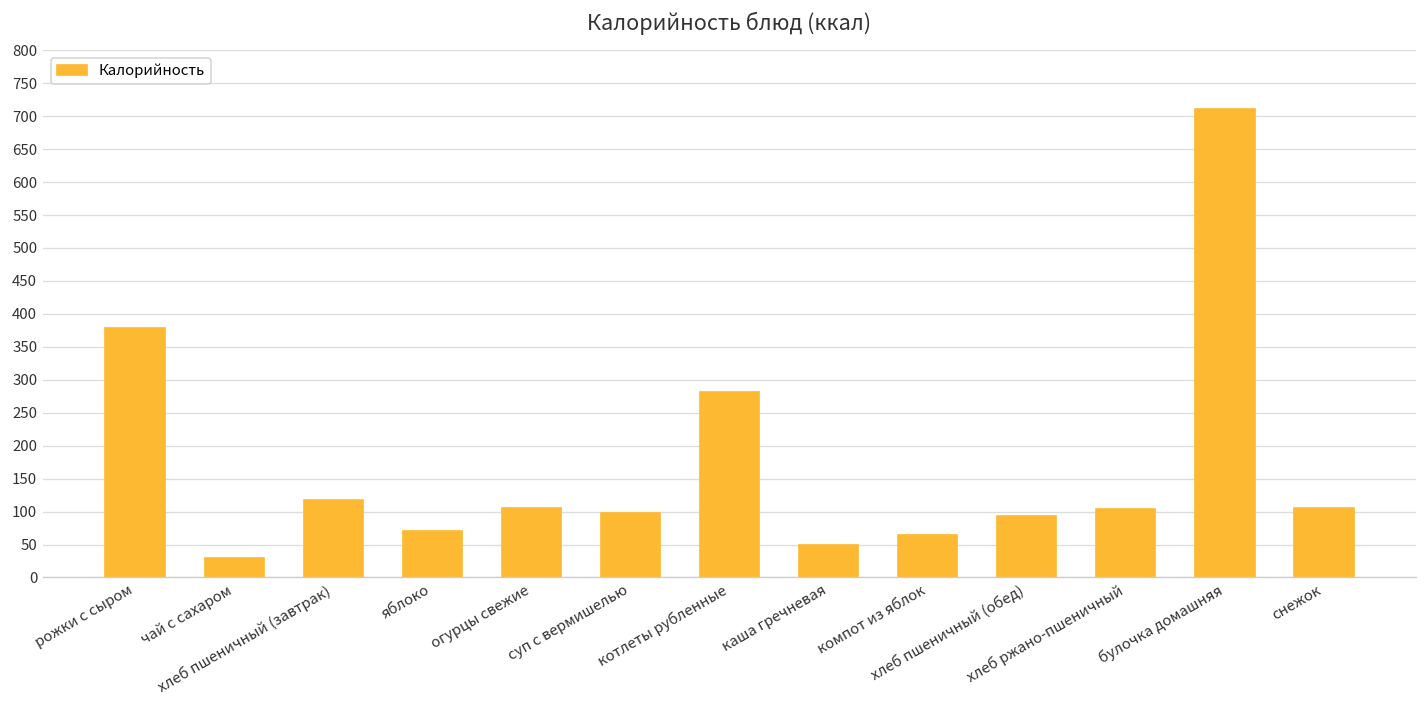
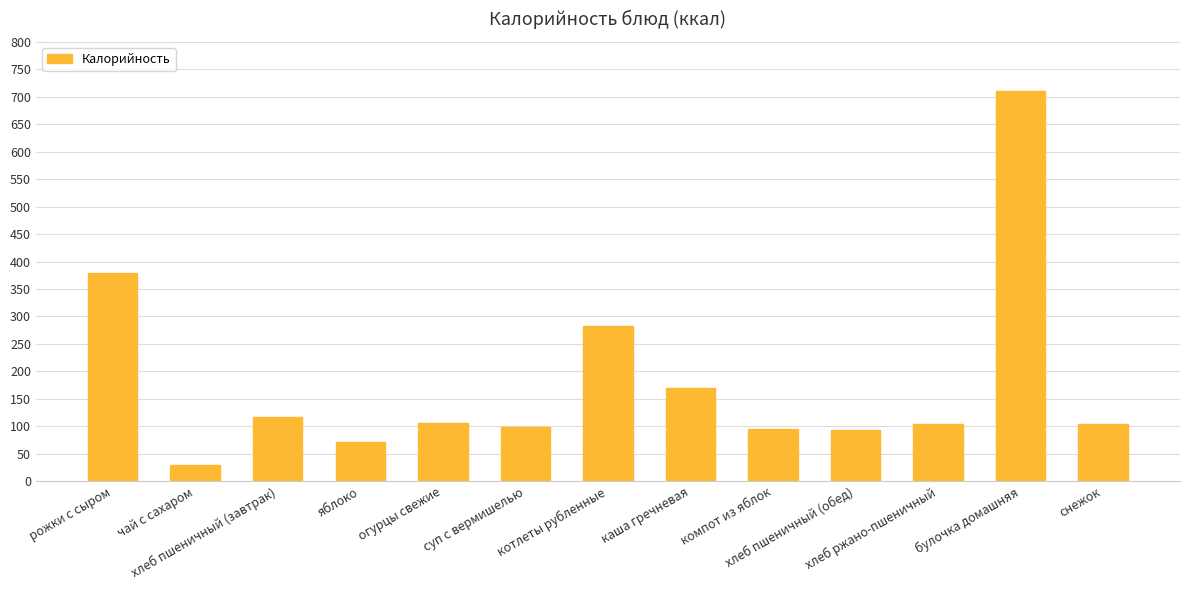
  {
    "рожки с сыром": 380,
    "чай с сахаром": 30,
    "хлеб пшеничный (завтрак)": 120,
    "яблоко": 70,
    "огурцы свежие": 110,
    "суп с вермишелью": 100,
    "котлеты рубленные": 280,
-   "каша гречневая": 50,
-   "компот из яблок": 70,
+   "каша гречневая": 170,
+   "компот из яблок": 100,
    "хлеб пшеничный (обед)": 90,
    "хлеб ржано-пшеничный": 100,
    "булочка домашняя": 710,
    "снежок": 110
  }
